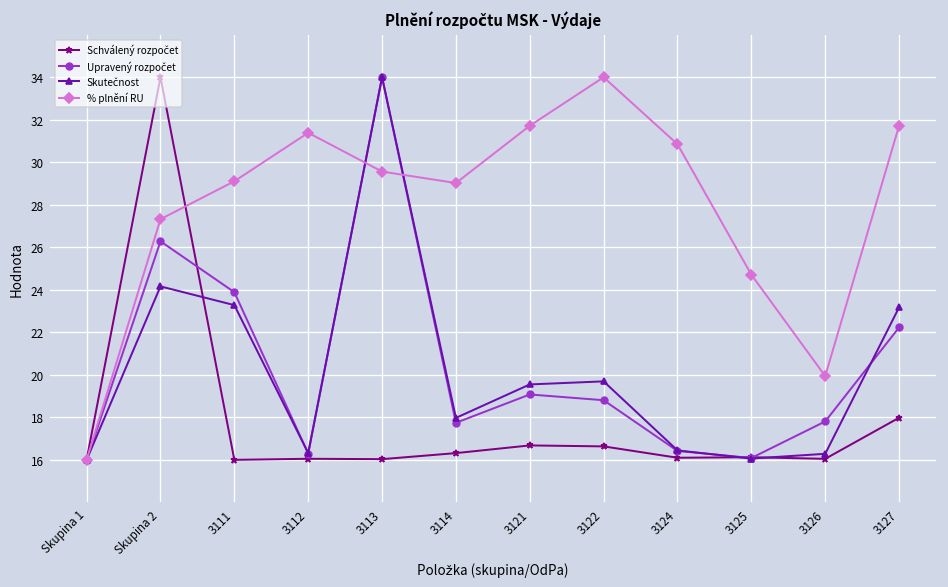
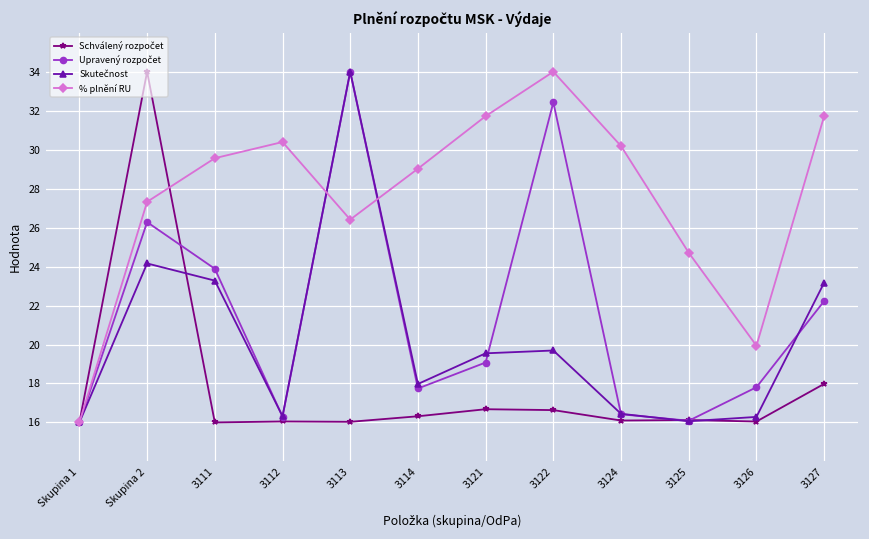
  {
    "Upravený rozpočet": {
      "Skupina 2": 26.3,
      "3111": 23.9,
      "3114": 17.7,
      "3121": 19.1,
-     "3122": 18.8,
+     "3122": 32.4,
      "3126": 17.8,
      "3127": 22.2
    },
    "% plnění RU": {
      "Skupina 2": 27.3,
-     "3111": 29.1,
-     "3112": 31.4,
-     "3113": 29.6,
+     "3111": 29.6,
+     "3112": 30.4,
+     "3113": 26.4,
      "3114": 29.0,
      "3121": 31.7,
      "3122": 34.0,
-     "3124": 30.8,
+     "3124": 30.2,
      "3125": 24.7,
      "3126": 19.9,
      "3127": 31.7
    }
  }
